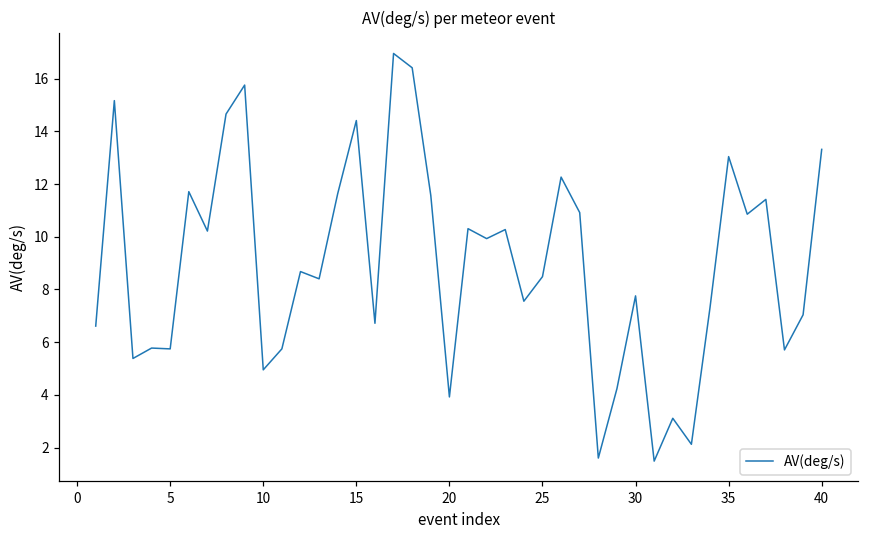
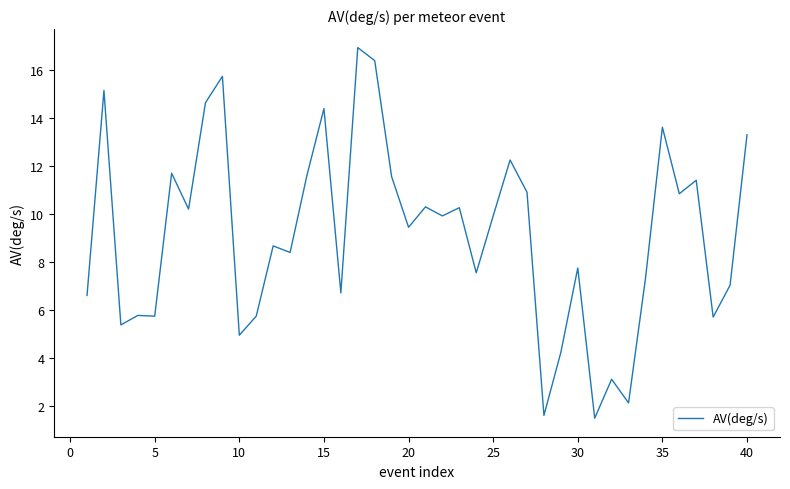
  {
    "5": 5.7,
    "10": 5.0,
    "15": 14.4,
-   "20": 3.9,
-   "25": 8.5,
+   "20": 9.5,
+   "25": 9.9,
    "30": 7.8,
-   "35": 13.0,
+   "35": 13.6,
    "40": 13.3
  }
